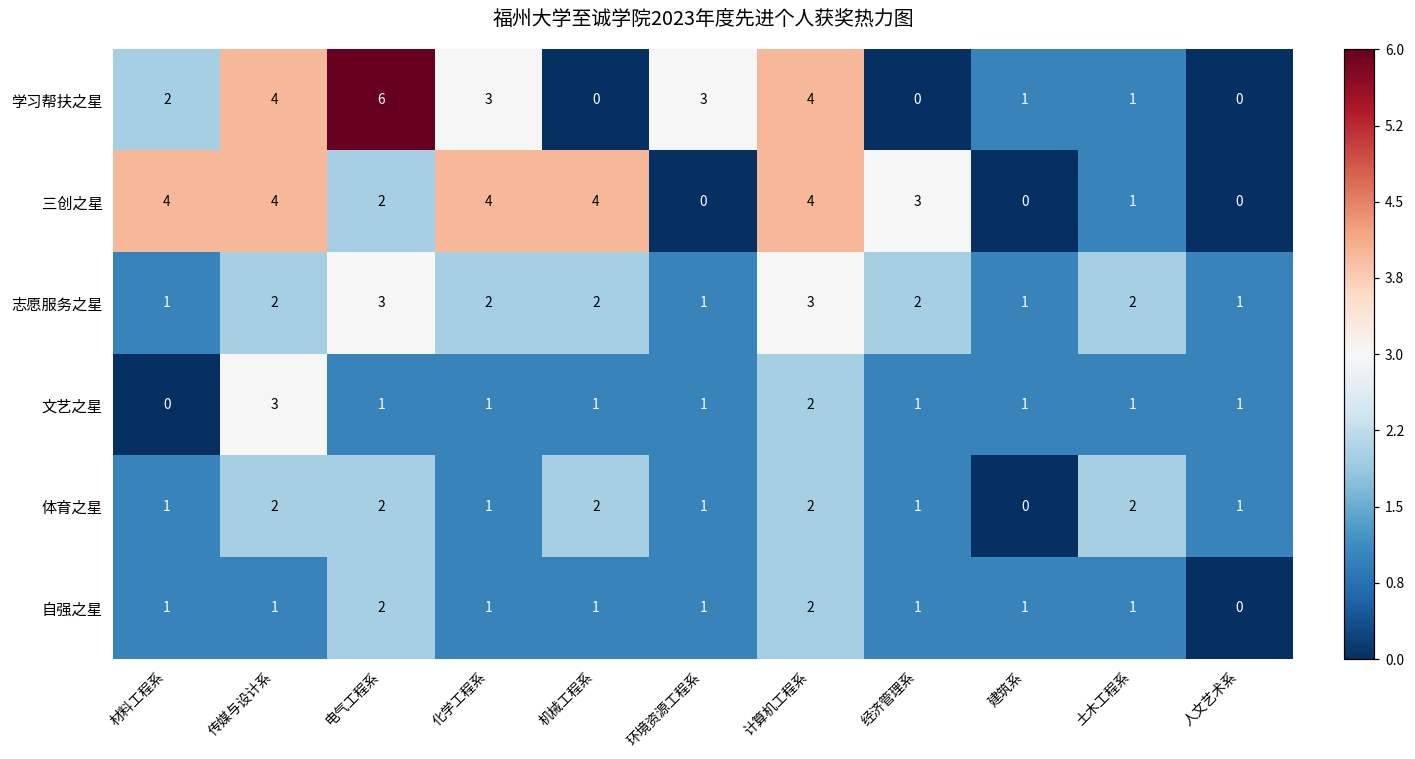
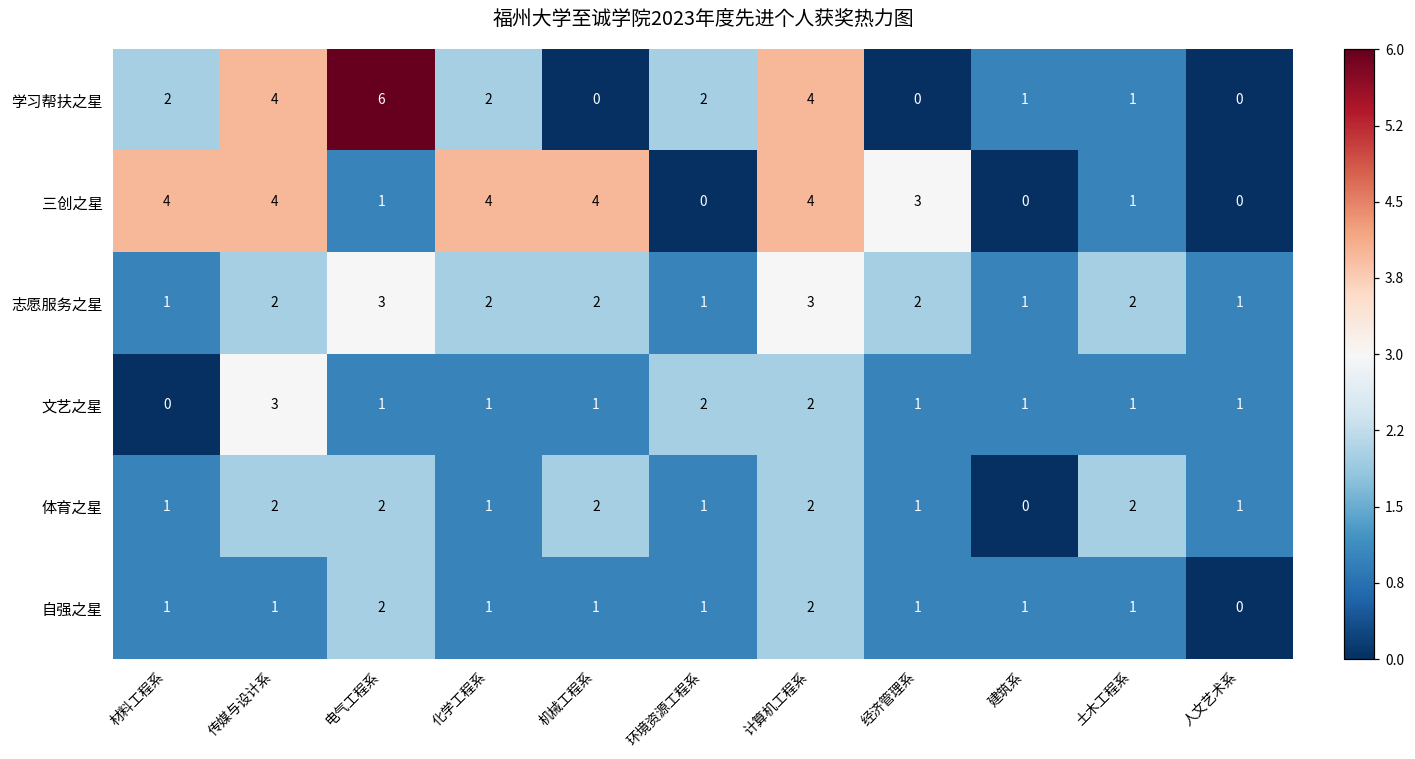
  {
    "学习帮扶之星": {
      "材料工程系": 2,
      "传媒与设计系": 4,
      "电气工程系": 6,
-     "化学工程系": 3,
+     "化学工程系": 2,
      "机械工程系": 0,
-     "环境资源工程系": 3,
+     "环境资源工程系": 2,
      "计算机工程系": 4,
      "经济管理系": 0,
      "建筑系": 1,
      "土木工程系": 1,
      "人文艺术系": 0
    },
    "三创之星": {
      "材料工程系": 4,
      "传媒与设计系": 4,
-     "电气工程系": 2,
+     "电气工程系": 1,
      "化学工程系": 4,
      "机械工程系": 4,
      "环境资源工程系": 0,
      "计算机工程系": 4,
      "经济管理系": 3,
      "建筑系": 0,
      "土木工程系": 1,
      "人文艺术系": 0
    },
    "志愿服务之星": {
      "材料工程系": 1,
      "传媒与设计系": 2,
      "电气工程系": 3,
      "化学工程系": 2,
      "机械工程系": 2,
      "环境资源工程系": 1,
      "计算机工程系": 3,
      "经济管理系": 2,
      "建筑系": 1,
      "土木工程系": 2,
      "人文艺术系": 1
    },
    "文艺之星": {
      "材料工程系": 0,
      "传媒与设计系": 3,
      "电气工程系": 1,
      "化学工程系": 1,
      "机械工程系": 1,
-     "环境资源工程系": 1,
+     "环境资源工程系": 2,
      "计算机工程系": 2,
      "经济管理系": 1,
      "建筑系": 1,
      "土木工程系": 1,
      "人文艺术系": 1
    },
    "体育之星": {
      "材料工程系": 1,
      "传媒与设计系": 2,
      "电气工程系": 2,
      "化学工程系": 1,
      "机械工程系": 2,
      "环境资源工程系": 1,
      "计算机工程系": 2,
      "经济管理系": 1,
      "建筑系": 0,
      "土木工程系": 2,
      "人文艺术系": 1
    },
    "自强之星": {
      "材料工程系": 1,
      "传媒与设计系": 1,
      "电气工程系": 2,
      "化学工程系": 1,
      "机械工程系": 1,
      "环境资源工程系": 1,
      "计算机工程系": 2,
      "经济管理系": 1,
      "建筑系": 1,
      "土木工程系": 1,
      "人文艺术系": 0
    }
  }
